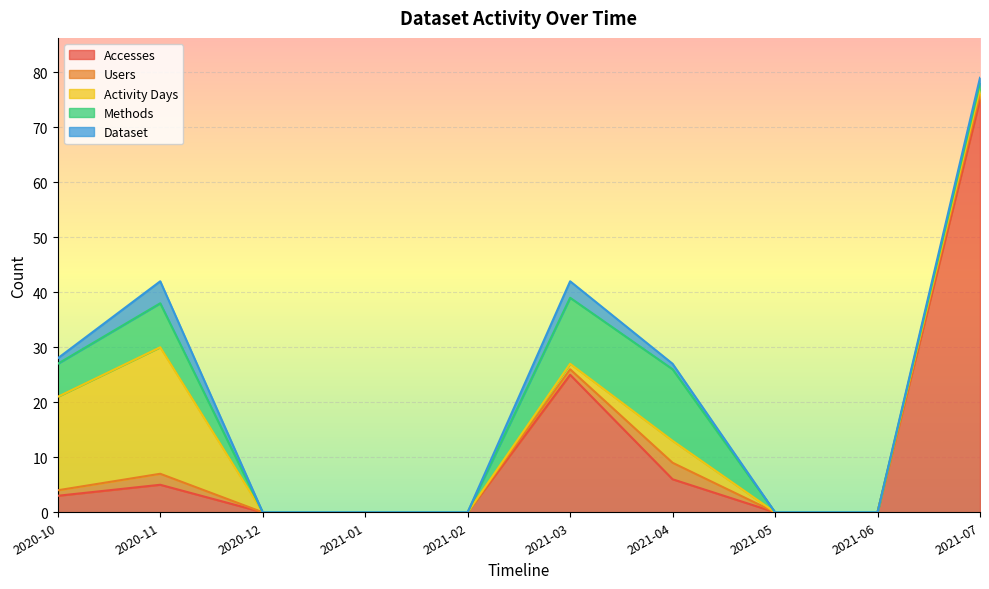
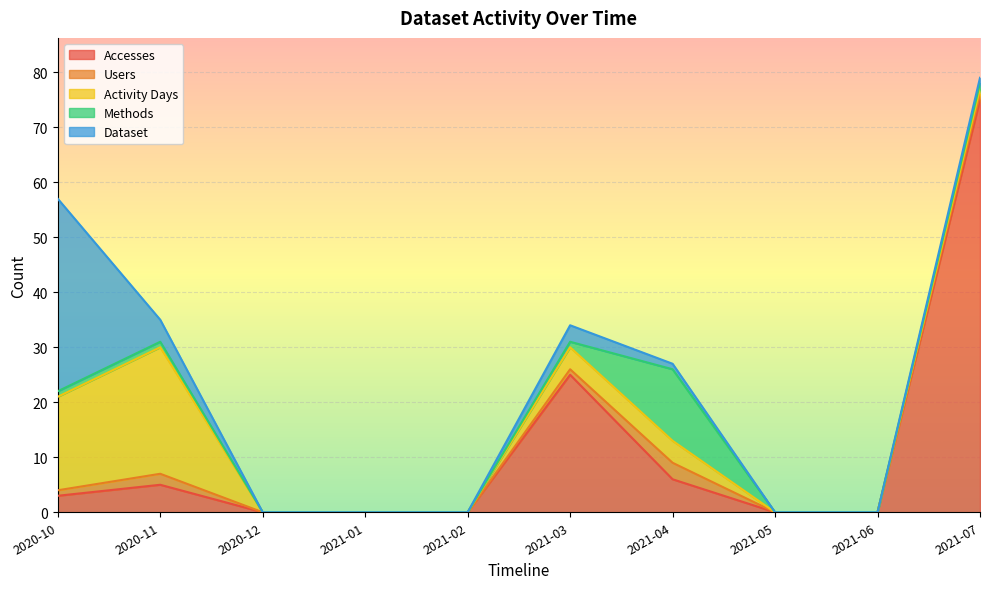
  {
    "Activity Days": {
      "2020-10": 17,
      "2020-11": 23,
-     "2021-03": 1,
+     "2021-03": 4,
      "2021-04": 4,
      "2021-07": 1
    },
    "Methods": {
-     "2020-10": 6,
-     "2020-11": 8,
-     "2021-03": 12,
+     "2020-10": 1,
+     "2020-11": 1,
+     "2021-03": 1,
      "2021-04": 13,
      "2021-07": 1
    },
    "Dataset": {
-     "2020-10": 1,
+     "2020-10": 35,
      "2020-11": 4,
      "2021-03": 3,
      "2021-04": 1,
      "2021-07": 1
    }
  }
